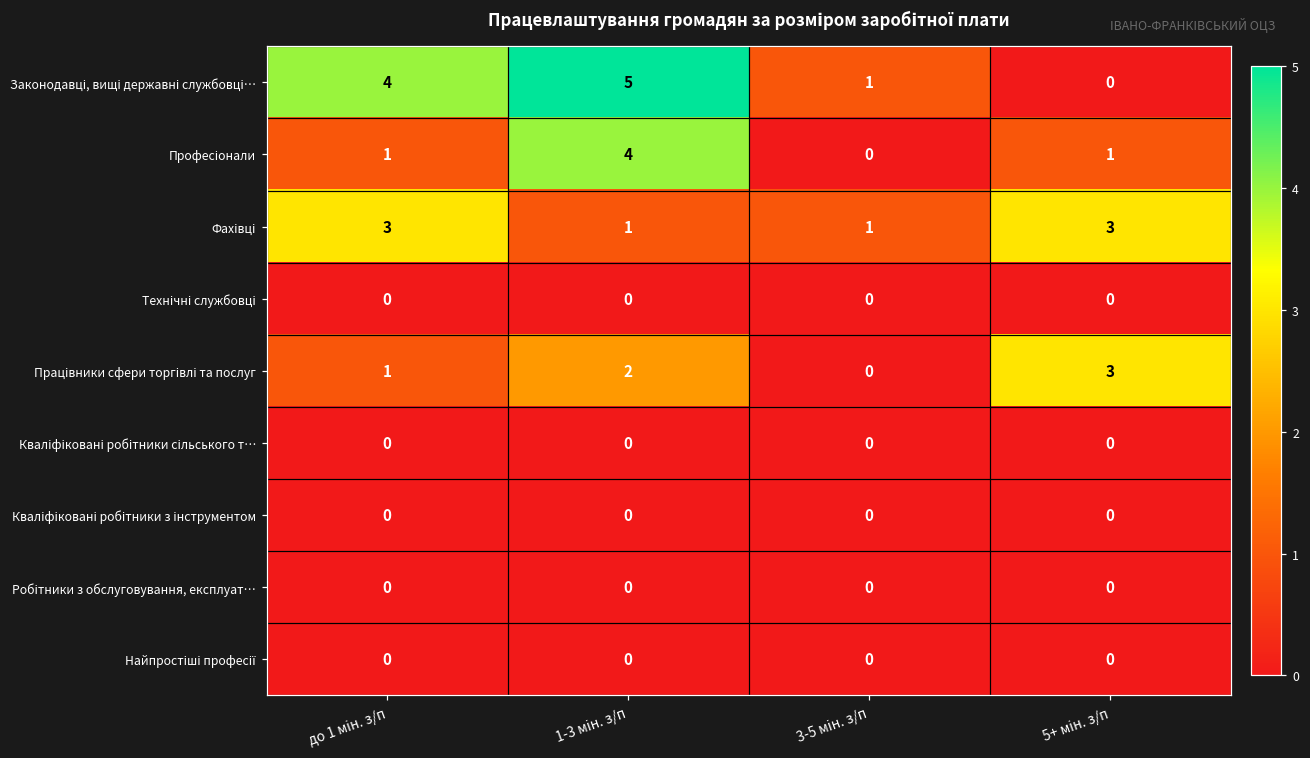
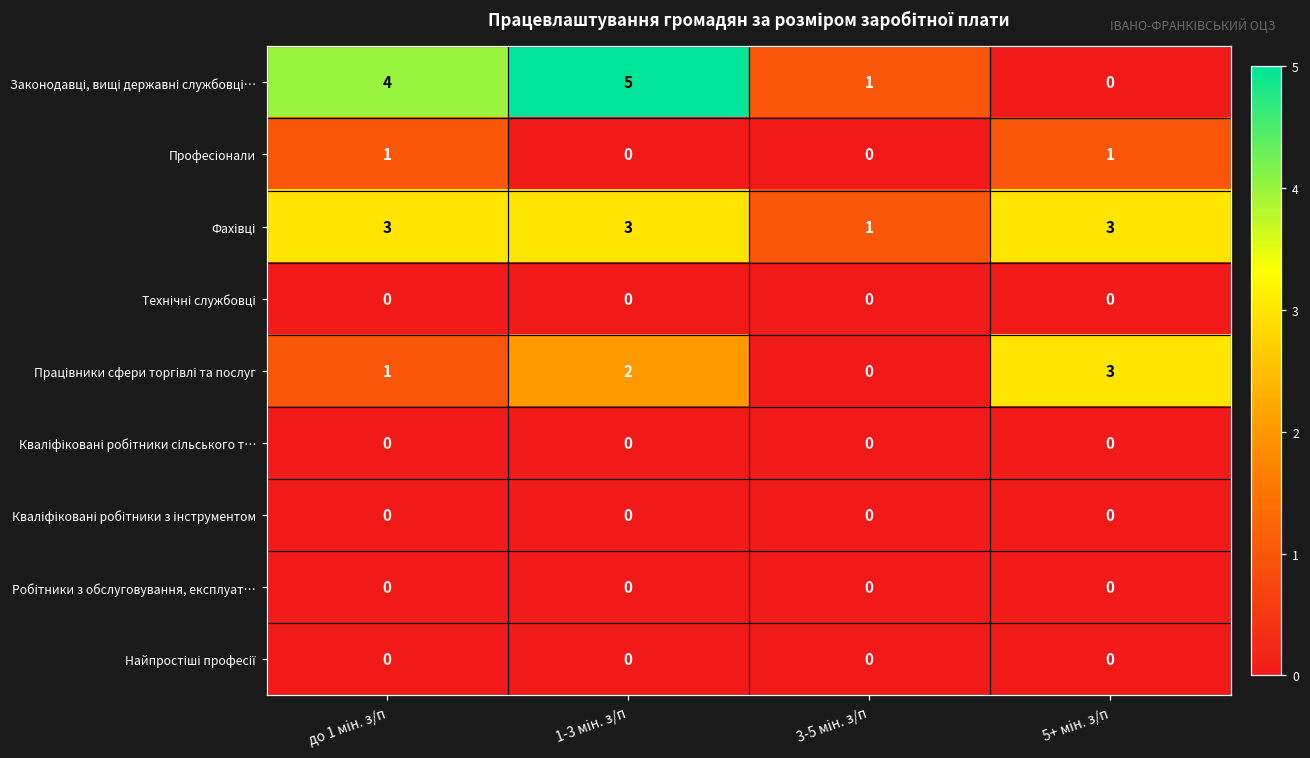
  {
    "Законодавці, вищі державні службовці…": {
      "до 1 мін. з/п": 4,
      "1-3 мін. з/п": 5,
      "3-5 мін. з/п": 1,
      "5+ мін. з/п": 0
    },
    "Професіонали": {
      "до 1 мін. з/п": 1,
-     "1-3 мін. з/п": 4,
+     "1-3 мін. з/п": 0,
      "3-5 мін. з/п": 0,
      "5+ мін. з/п": 1
    },
    "Фахівці": {
      "до 1 мін. з/п": 3,
-     "1-3 мін. з/п": 1,
+     "1-3 мін. з/п": 3,
      "3-5 мін. з/п": 1,
      "5+ мін. з/п": 3
    },
    "Технічні службовці": {
      "до 1 мін. з/п": 0,
      "1-3 мін. з/п": 0,
      "3-5 мін. з/п": 0,
      "5+ мін. з/п": 0
    },
    "Працівники сфери торгівлі та послуг": {
      "до 1 мін. з/п": 1,
      "1-3 мін. з/п": 2,
      "3-5 мін. з/п": 0,
      "5+ мін. з/п": 3
    },
    "Кваліфіковані робітники сільського т…": {
      "до 1 мін. з/п": 0,
      "1-3 мін. з/п": 0,
      "3-5 мін. з/п": 0,
      "5+ мін. з/п": 0
    },
    "Кваліфіковані робітники з інструментом": {
      "до 1 мін. з/п": 0,
      "1-3 мін. з/п": 0,
      "3-5 мін. з/п": 0,
      "5+ мін. з/п": 0
    },
    "Робітники з обслуговування, експлуат…": {
      "до 1 мін. з/п": 0,
      "1-3 мін. з/п": 0,
      "3-5 мін. з/п": 0,
      "5+ мін. з/п": 0
    },
    "Найпростіші професії": {
      "до 1 мін. з/п": 0,
      "1-3 мін. з/п": 0,
      "3-5 мін. з/п": 0,
      "5+ мін. з/п": 0
    }
  }
